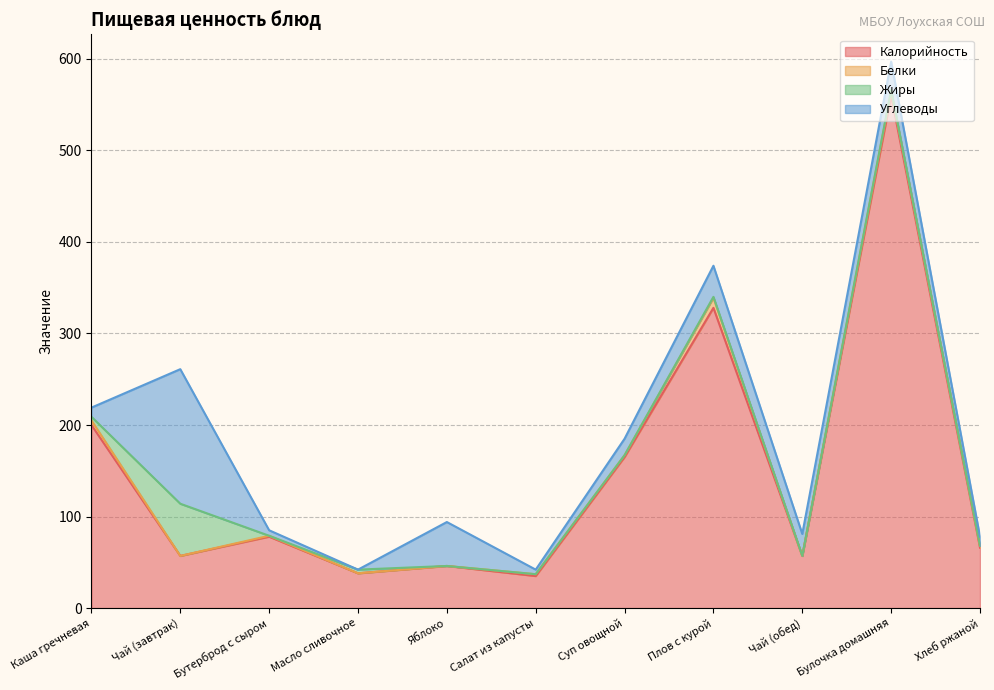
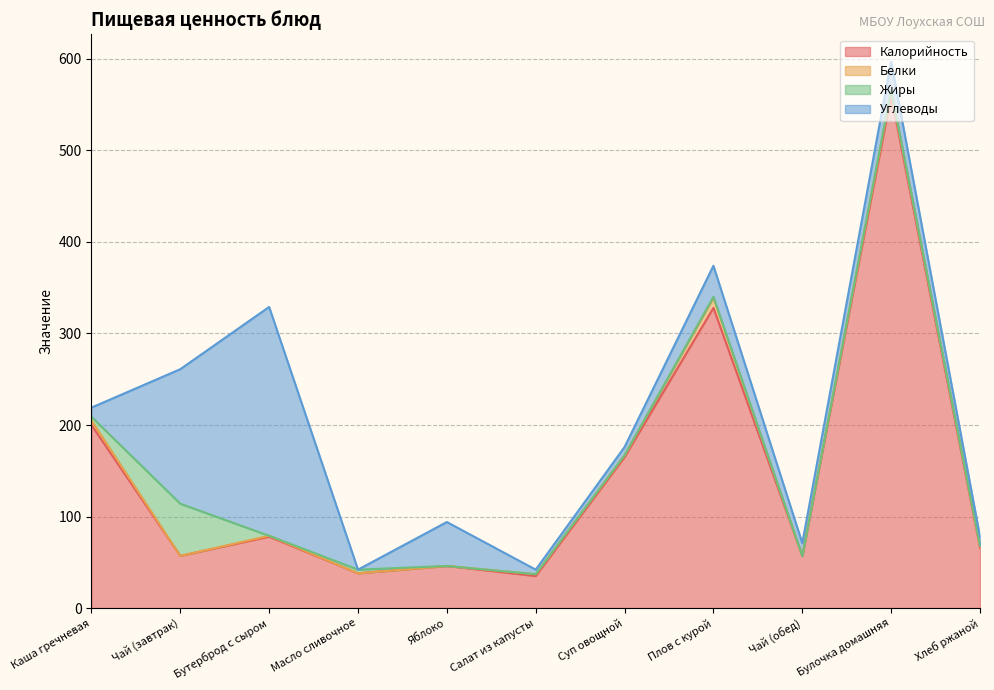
  {
    "Жиры": {
      "Каша гречневая": 0,
      "Чай (завтрак)": 60
    },
    "Углеводы": {
      "Каша гречневая": 10,
      "Чай (завтрак)": 150,
-     "Бутерброд с сыром": 10,
+     "Бутерброд с сыром": 250,
      "Яблоко": 50,
      "Салат из капусты": 10,
-     "Суп овощной": 20,
+     "Суп овощной": 10,
      "Плов с курой": 30,
-     "Чай (обед)": 20,
+     "Чай (обед)": 10,
      "Хлеб ржаной": 10
    }
  }
